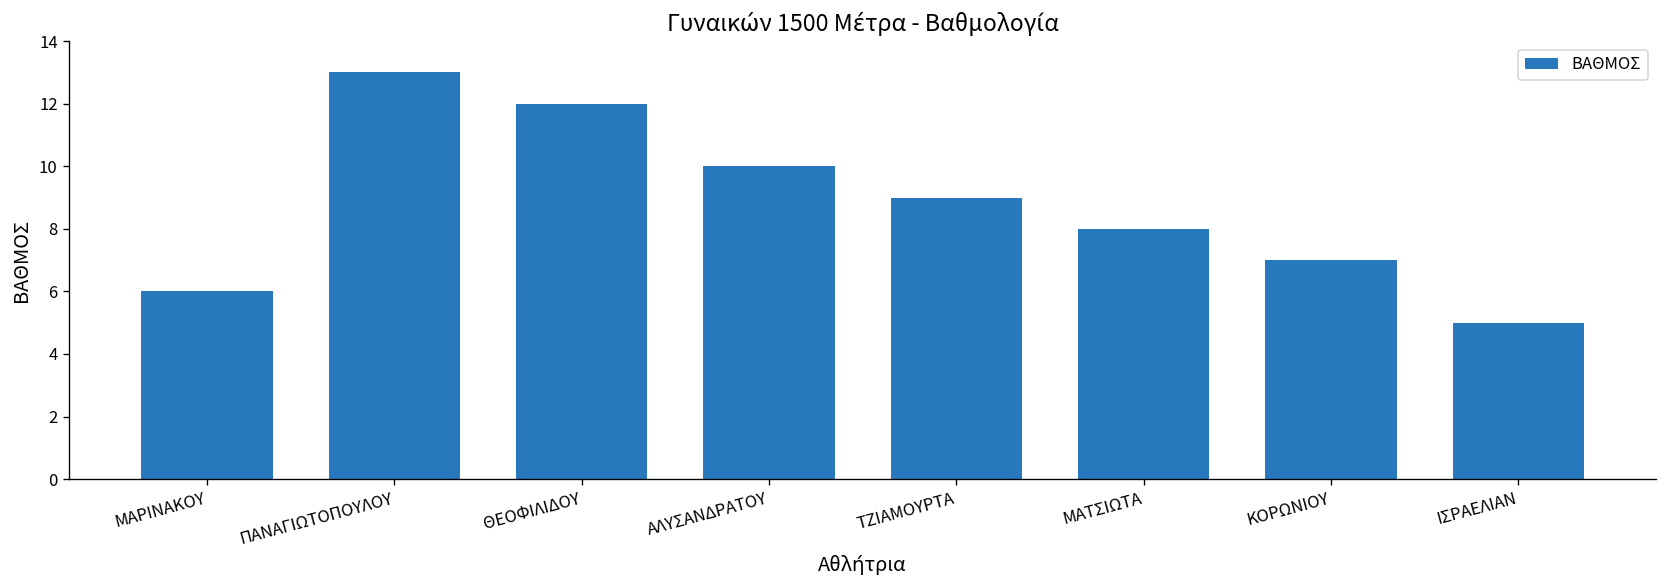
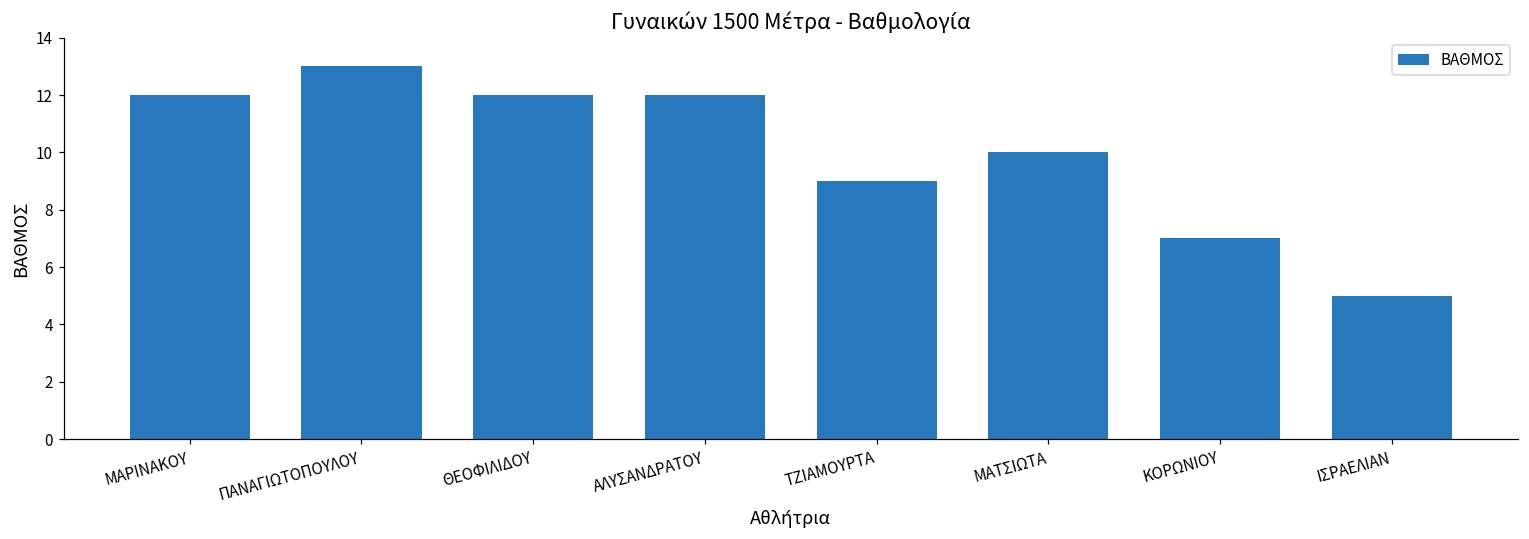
  {
-   "ΜΑΡΙΝΑΚΟΥ": 6,
+   "ΜΑΡΙΝΑΚΟΥ": 12,
    "ΠΑΝΑΓΙΩΤΟΠΟΥΛΟΥ": 13,
    "ΘΕΟΦΙΛΙΔΟΥ": 12,
-   "ΑΛΥΣΑΝΔΡΑΤΟΥ": 10,
+   "ΑΛΥΣΑΝΔΡΑΤΟΥ": 12,
    "ΤΖΙΑΜΟΥΡΤΑ": 9,
-   "ΜΑΤΣΙΩΤΑ": 8,
+   "ΜΑΤΣΙΩΤΑ": 10,
    "ΚΟΡΩΝΙΟΥ": 7,
    "ΙΣΡΑΕΛΙΑΝ": 5
  }
